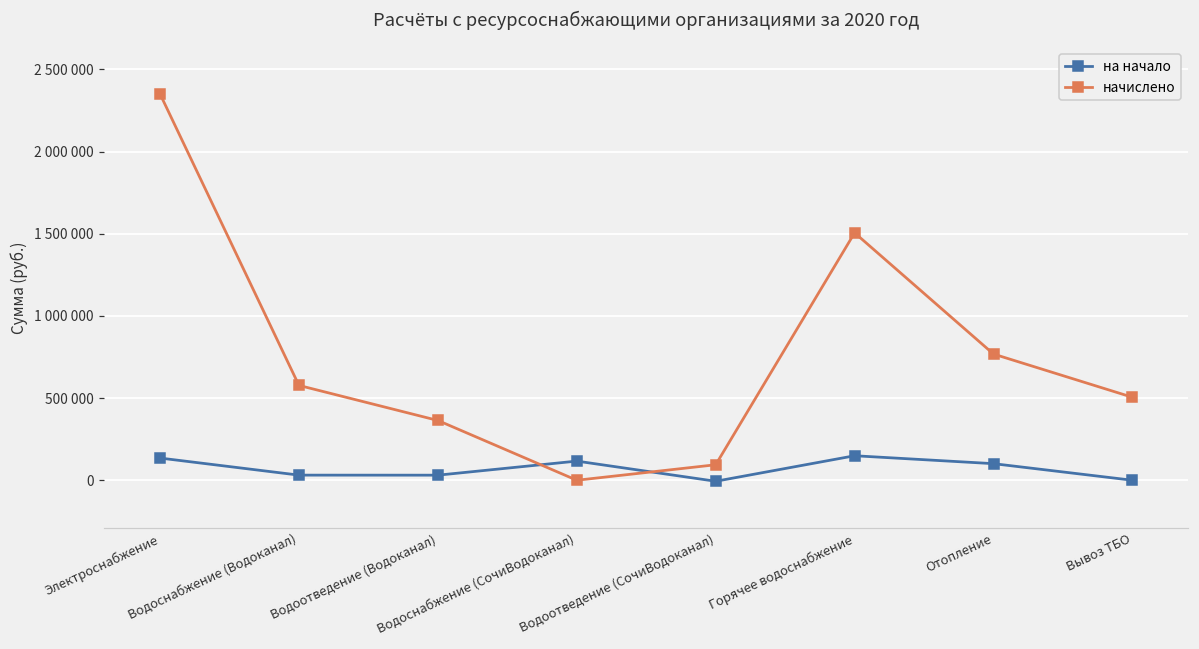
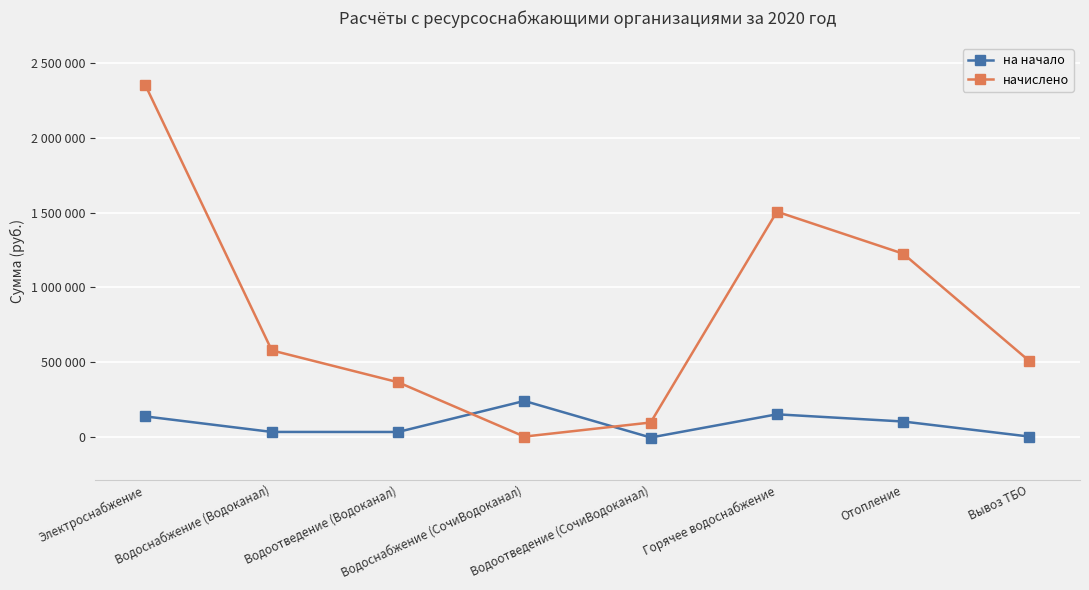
  {
    "на начало": {
      "Электроснабжение": 140000,
      "Водоснабжение (Водоканал)": 30000,
      "Водоотведение (Водоканал)": 30000,
-     "Водоснабжение (СочиВодоканал)": 120000,
+     "Водоснабжение (СочиВодоканал)": 240000,
      "Водоотведение (СочиВодоканал)": -10000,
      "Горячее водоснабжение": 150000,
      "Отопление": 100000,
      "Вывоз ТБО": 0
    },
    "начислено": {
      "Электроснабжение": 2350000,
      "Водоснабжение (Водоканал)": 580000,
      "Водоотведение (Водоканал)": 360000,
      "Водоснабжение (СочиВодоканал)": 0,
      "Водоотведение (СочиВодоканал)": 90000,
      "Горячее водоснабжение": 1510000,
-     "Отопление": 770000,
+     "Отопление": 1220000,
      "Вывоз ТБО": 500000
    }
  }
